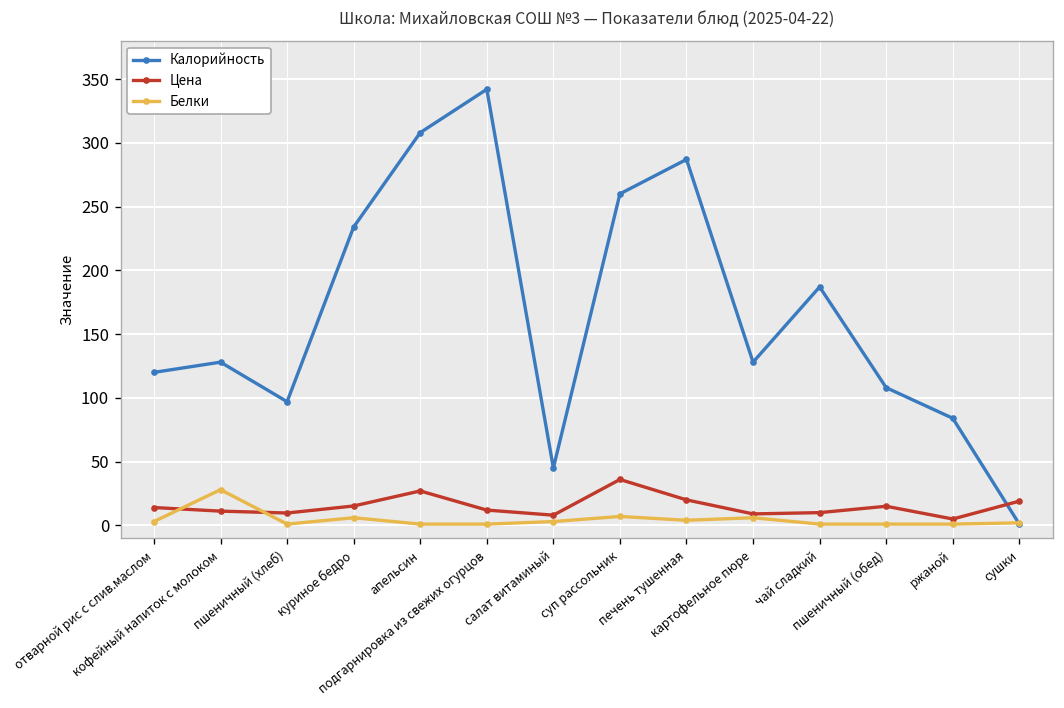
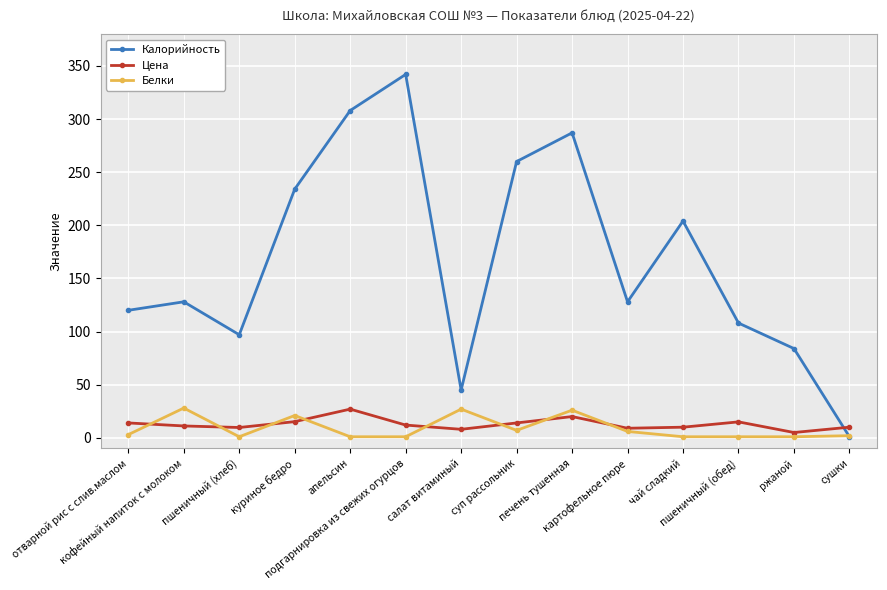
  {
    "Калорийность": {
      "отварной рис с слив.маслом": 120,
      "кофейный напиток с молоком": 128,
      "пшеничный (хлеб)": 97,
      "куриное бедро": 234,
      "апельсин": 308,
      "подгарнировка из свежих огурцов": 342,
      "салат витаминый": 45,
      "суп рассольник": 260,
      "печень тушенная": 287,
      "картофельное пюре": 128,
-     "чай сладкий": 187,
+     "чай сладкий": 204,
      "пшеничный (обед)": 108,
      "ржаной": 84
    },
    "Цена": {
      "отварной рис с слив.маслом": 14,
      "кофейный напиток с молоком": 11,
      "пшеничный (хлеб)": 10,
      "куриное бедро": 15,
      "апельсин": 27,
      "подгарнировка из свежих огурцов": 12,
      "салат витаминый": 8,
-     "суп рассольник": 36,
+     "суп рассольник": 14,
      "печень тушенная": 20,
      "картофельное пюре": 9,
      "чай сладкий": 10,
      "пшеничный (обед)": 15,
      "ржаной": 5,
-     "сушки": 19
+     "сушки": 10
    },
    "Белки": {
      "отварной рис с слив.маслом": 3,
      "кофейный напиток с молоком": 28,
      "пшеничный (хлеб)": 1,
-     "куриное бедро": 6,
+     "куриное бедро": 21,
      "апельсин": 1,
      "подгарнировка из свежих огурцов": 1,
-     "салат витаминый": 3,
+     "салат витаминый": 27,
      "суп рассольник": 7,
-     "печень тушенная": 4,
+     "печень тушенная": 26,
      "картофельное пюре": 6,
      "чай сладкий": 1,
      "пшеничный (обед)": 1,
      "ржаной": 1
    }
  }
